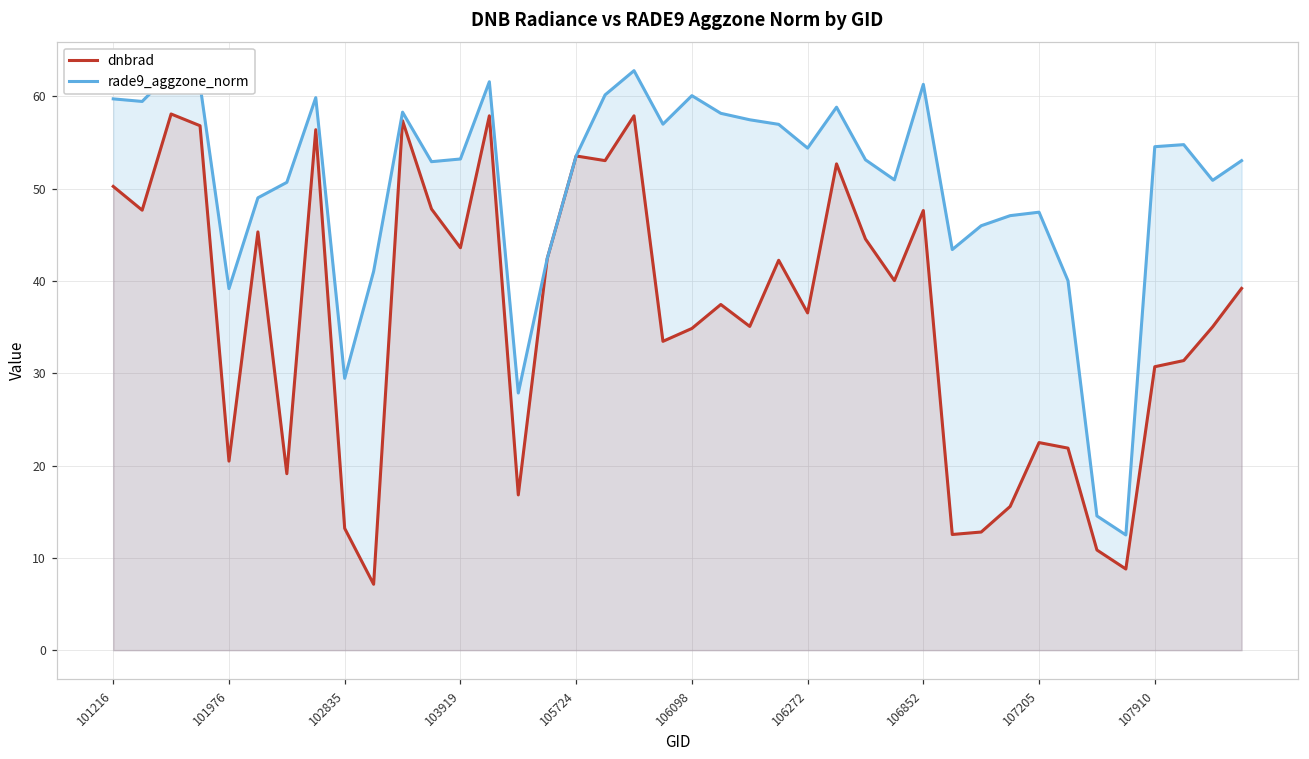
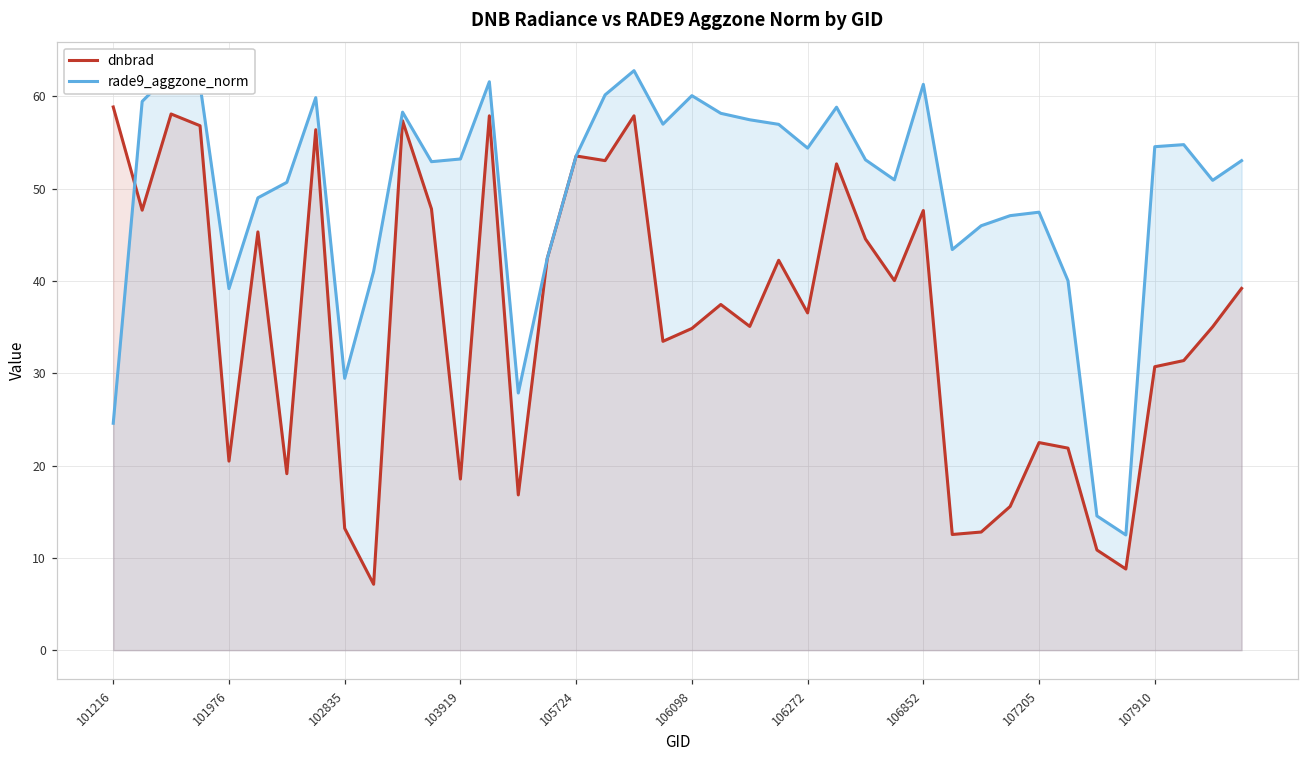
  {
    "dnbrad": {
-     "101216": 50,
+     "101216": 59,
      "101976": 20,
      "102835": 13,
-     "103919": 44,
+     "103919": 19,
      "106098": 35,
      "106272": 37,
      "106852": 48,
      "107205": 22,
      "107910": 31
    },
    "rade9_aggzone_norm": {
-     "101216": 60,
+     "101216": 25,
      "101976": 39,
      "102835": 29,
      "103919": 53,
      "106098": 60,
      "106272": 54,
      "106852": 61,
      "107205": 47,
      "107910": 55
    }
  }
